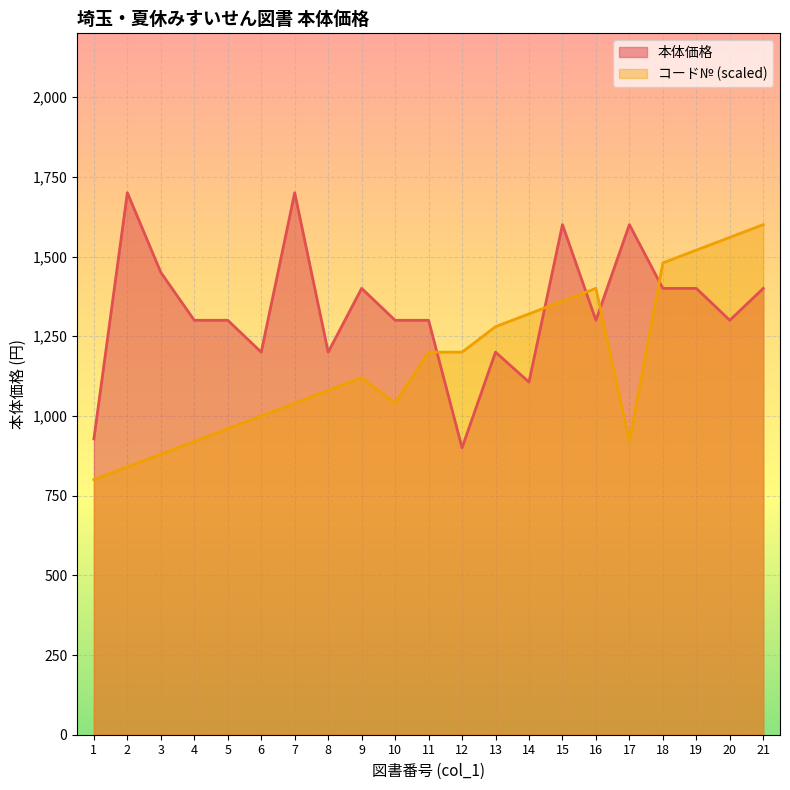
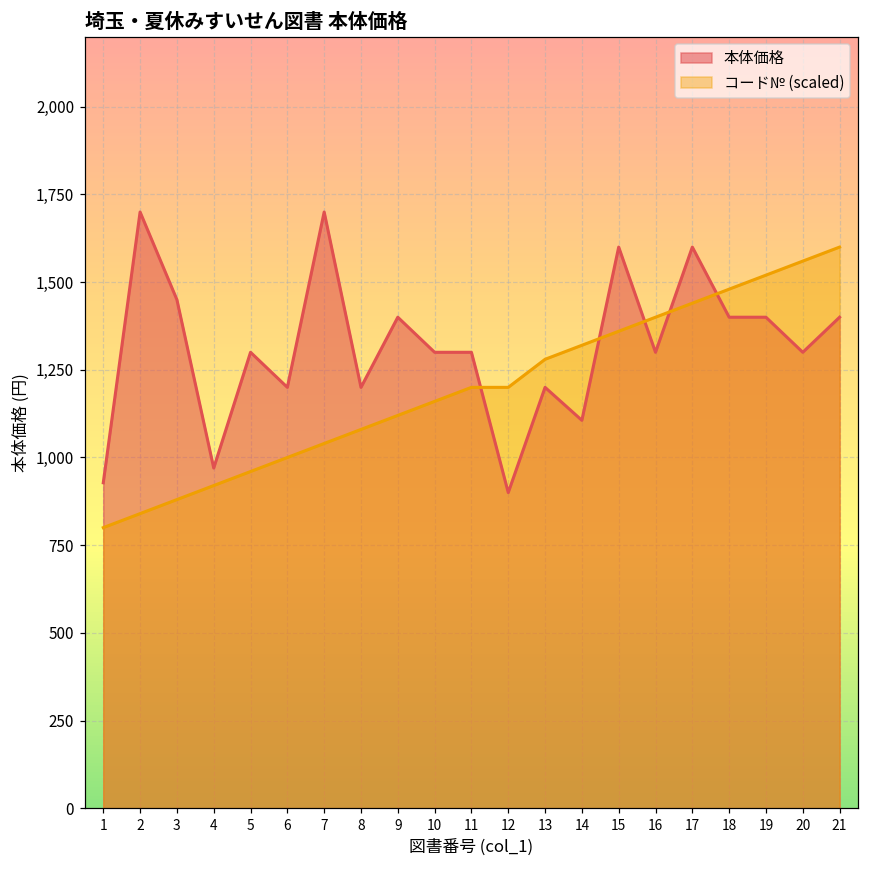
  {
    "本体価格": {
      "1": "930",
      "2": "1,700",
      "3": "1,450",
-     "4": "1,300",
+     "4": "970",
      "5": "1,300",
      "6": "1,200",
      "7": "1,700",
      "8": "1,200",
      "9": "1,400",
      "10": "1,300",
      "11": "1,300",
      "12": "900",
      "13": "1,200",
      "14": "1,110",
      "15": "1,600",
      "16": "1,300",
      "17": "1,600",
      "18": "1,400",
      "19": "1,400",
      "20": "1,300",
      "21": "1,400"
    },
    "コード№ (scaled)": {
      "1": "800",
      "2": "840",
      "3": "880",
      "4": "920",
      "5": "960",
      "6": "1,000",
      "7": "1,040",
      "8": "1,080",
      "9": "1,120",
-     "10": "1,040",
+     "10": "1,160",
      "11": "1,200",
      "12": "1,200",
      "13": "1,280",
      "14": "1,320",
      "15": "1,360",
      "16": "1,400",
-     "17": "920",
+     "17": "1,440",
      "18": "1,480",
      "19": "1,520",
      "20": "1,560",
      "21": "1,600"
    }
  }
